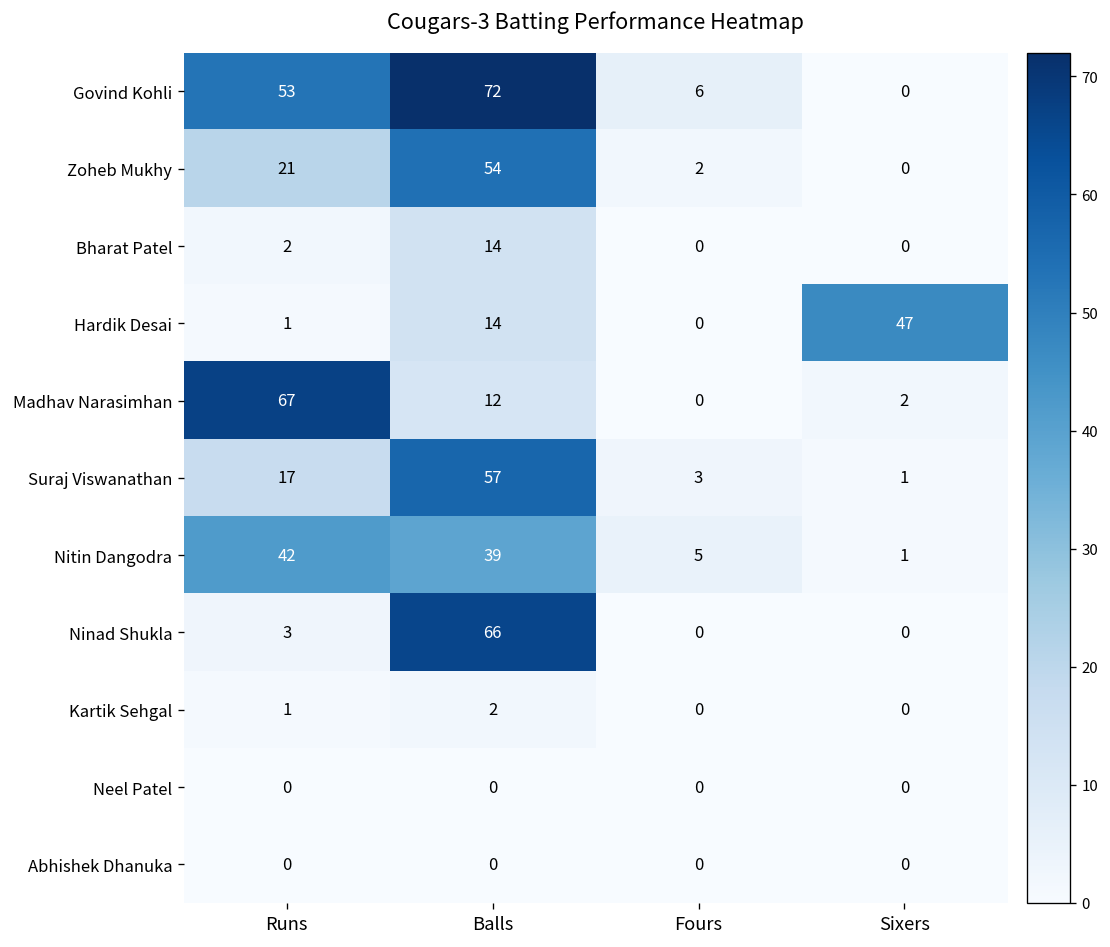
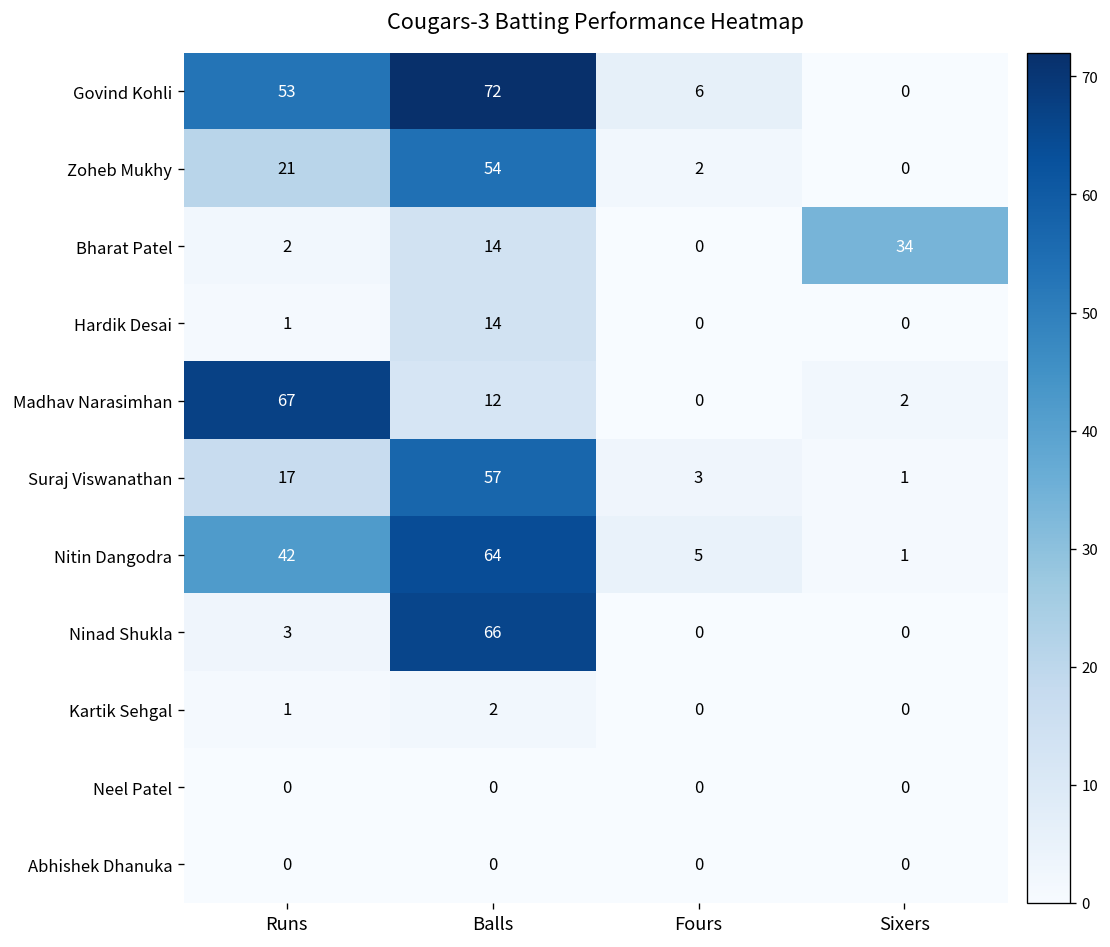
  {
    "Govind Kohli": {
      "Runs": 53,
      "Balls": 72,
      "Fours": 6,
      "Sixers": 0
    },
    "Zoheb Mukhy": {
      "Runs": 21,
      "Balls": 54,
      "Fours": 2,
      "Sixers": 0
    },
    "Bharat Patel": {
      "Runs": 2,
      "Balls": 14,
      "Fours": 0,
-     "Sixers": 0
+     "Sixers": 34
    },
    "Hardik Desai": {
      "Runs": 1,
      "Balls": 14,
      "Fours": 0,
-     "Sixers": 47
+     "Sixers": 0
    },
    "Madhav Narasimhan": {
      "Runs": 67,
      "Balls": 12,
      "Fours": 0,
      "Sixers": 2
    },
    "Suraj Viswanathan": {
      "Runs": 17,
      "Balls": 57,
      "Fours": 3,
      "Sixers": 1
    },
    "Nitin Dangodra": {
      "Runs": 42,
-     "Balls": 39,
+     "Balls": 64,
      "Fours": 5,
      "Sixers": 1
    },
    "Ninad Shukla": {
      "Runs": 3,
      "Balls": 66,
      "Fours": 0,
      "Sixers": 0
    },
    "Kartik Sehgal": {
      "Runs": 1,
      "Balls": 2,
      "Fours": 0,
      "Sixers": 0
    },
    "Neel Patel": {
      "Runs": 0,
      "Balls": 0,
      "Fours": 0,
      "Sixers": 0
    },
    "Abhishek Dhanuka": {
      "Runs": 0,
      "Balls": 0,
      "Fours": 0,
      "Sixers": 0
    }
  }
